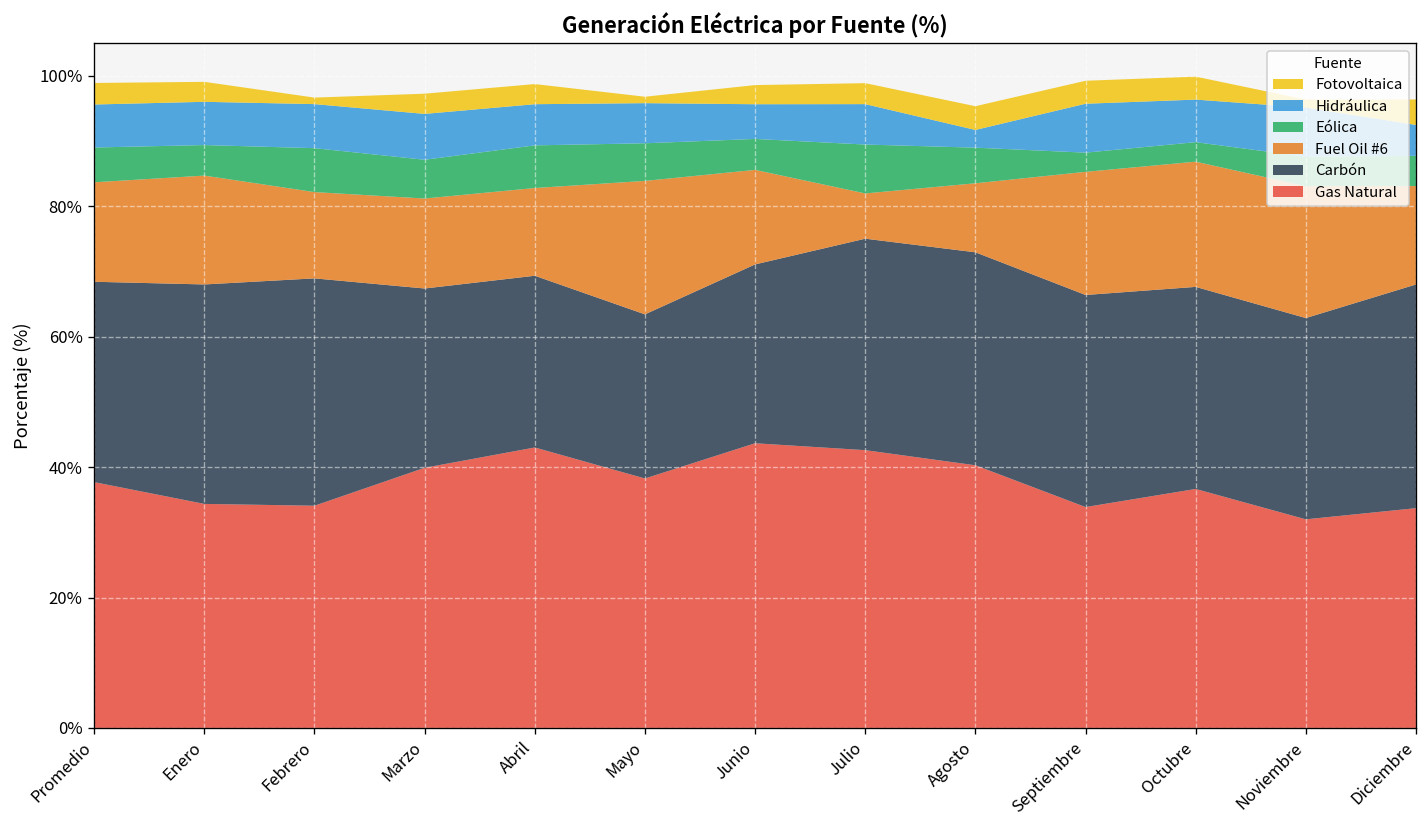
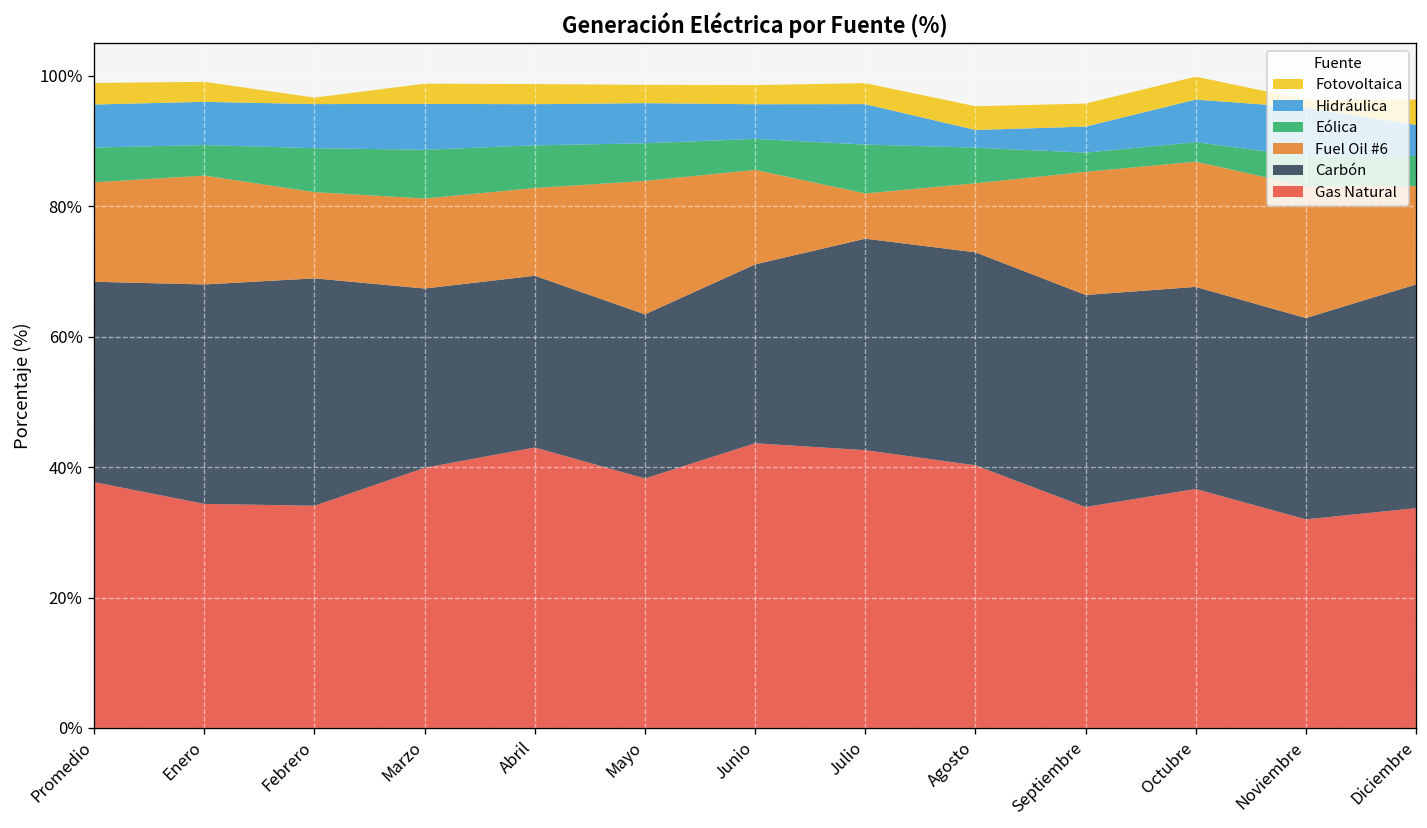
  {
    "Carbón": {
      "Promedio": "31%",
      "Enero": "34%",
      "Febrero": "35%",
      "Marzo": "27%",
      "Abril": "26%",
      "Mayo": "25%",
      "Junio": "27%",
      "Julio": "32%",
      "Agosto": "33%",
      "Septiembre": "33%",
      "Octubre": "31%",
      "Noviembre": "31%",
      "Diciembre": "34%"
    },
    "Eólica": {
      "Promedio": "5%",
      "Enero": "5%",
      "Febrero": "7%",
-     "Marzo": "6%",
+     "Marzo": "7%",
      "Abril": "7%",
      "Mayo": "6%",
      "Junio": "5%",
      "Julio": "7%",
      "Agosto": "5%",
      "Septiembre": "3%",
      "Octubre": "3%",
      "Diciembre": "5%"
    },
    "Hidráulica": {
      "Promedio": "7%",
      "Enero": "7%",
      "Febrero": "7%",
      "Marzo": "7%",
      "Abril": "6%",
      "Mayo": "6%",
      "Junio": "5%",
      "Julio": "6%",
      "Agosto": "3%",
-     "Septiembre": "7%",
+     "Septiembre": "4%",
      "Octubre": "7%",
      "Diciembre": "5%"
    },
    "Fotovoltaica": {
      "Promedio": "3%",
      "Enero": "3%",
      "Febrero": "1%",
      "Marzo": "3%",
      "Abril": "3%",
-     "Mayo": "1%",
+     "Mayo": "3%",
      "Junio": "3%",
      "Julio": "3%",
      "Agosto": "4%",
      "Septiembre": "4%",
      "Octubre": "4%",
      "Diciembre": "4%"
    }
  }
